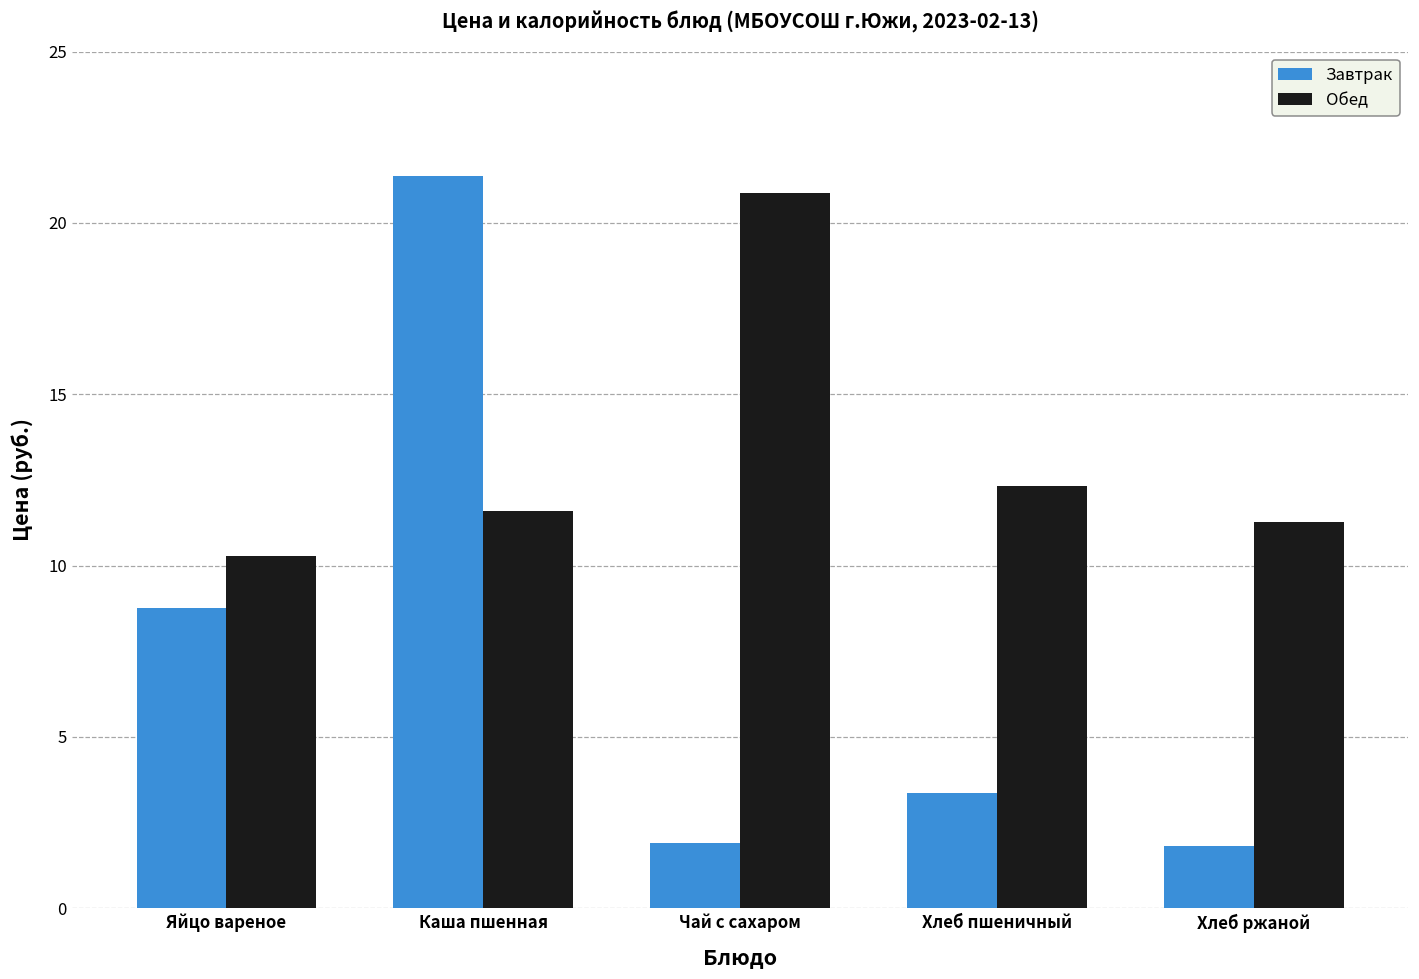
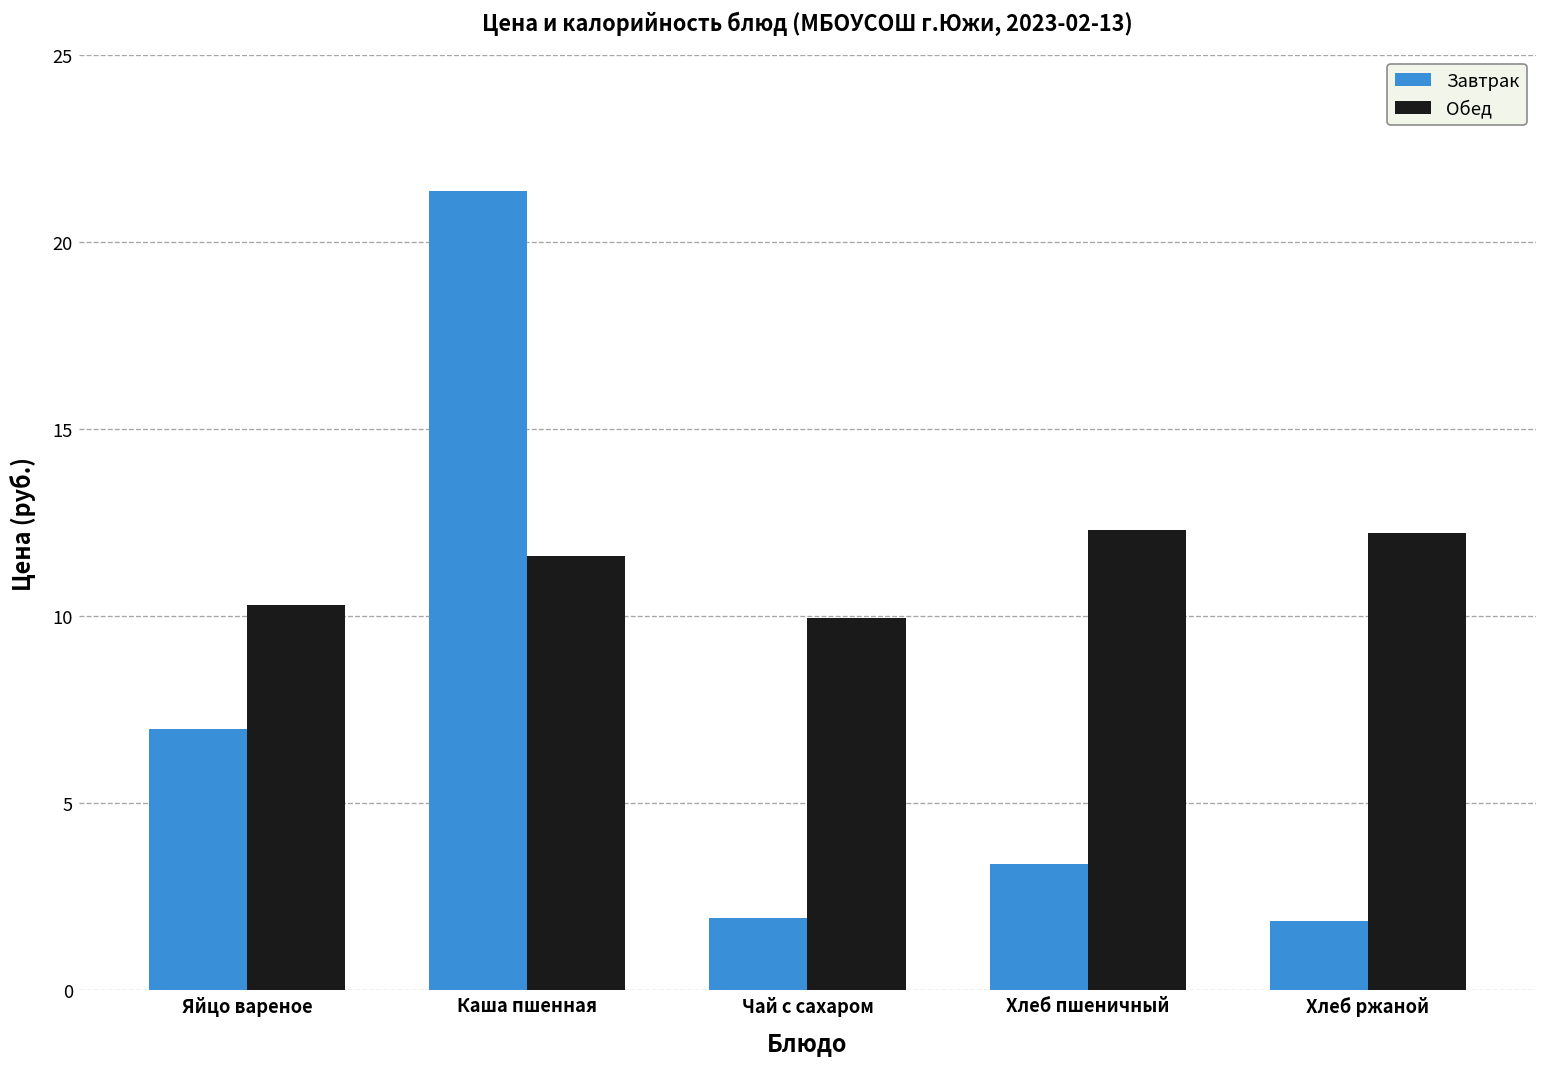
  {
    "Завтрак": {
-     "Яйцо вареное": 8.8,
+     "Яйцо вареное": 7.0,
      "Каша пшенная": 21.4,
      "Чай с сахаром": 1.9,
      "Хлеб пшеничный": 3.4,
      "Хлеб ржаной": 1.8
    },
    "Обед": {
      "Яйцо вареное": 10.3,
      "Каша пшенная": 11.6,
-     "Чай с сахаром": 20.9,
+     "Чай с сахаром": 10.0,
      "Хлеб пшеничный": 12.3,
-     "Хлеб ржаной": 11.3
+     "Хлеб ржаной": 12.2
    }
  }
